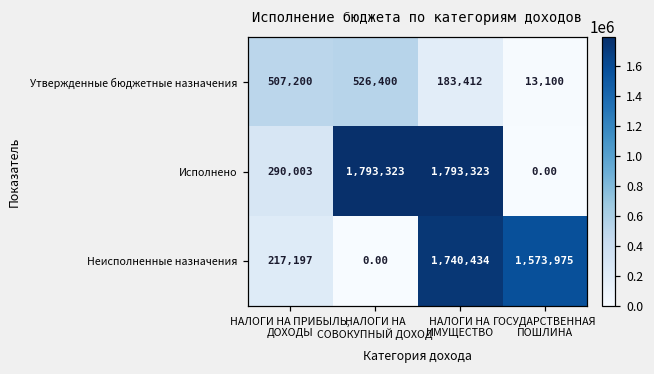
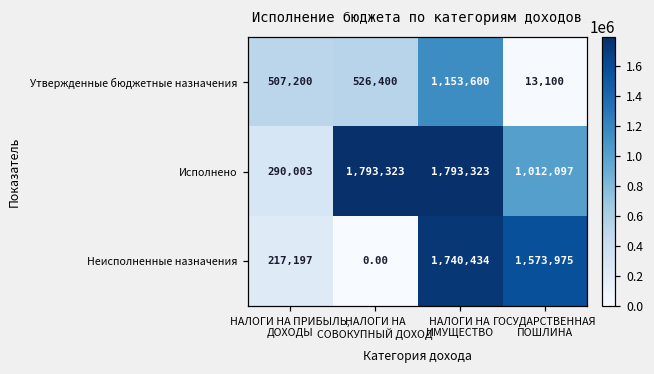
  {
    "Утвержденные бюджетные назначения": {
-     "НАЛОГИ НА ИМУЩЕСТВО": "183,412",
+     "НАЛОГИ НА ИМУЩЕСТВО": "1,153,600",
      "ГОСУДАРСТВЕННАЯ ПОШЛИНА": "13,100"
    },
    "Исполнено": {
      "НАЛОГИ НА ИМУЩЕСТВО": "1,793,323",
-     "ГОСУДАРСТВЕННАЯ ПОШЛИНА": "0.00"
+     "ГОСУДАРСТВЕННАЯ ПОШЛИНА": "1,012,097"
    },
    "Неисполненные назначения": {
      "НАЛОГИ НА ИМУЩЕСТВО": "1,740,434",
      "ГОСУДАРСТВЕННАЯ ПОШЛИНА": "1,573,975"
    }
  }
